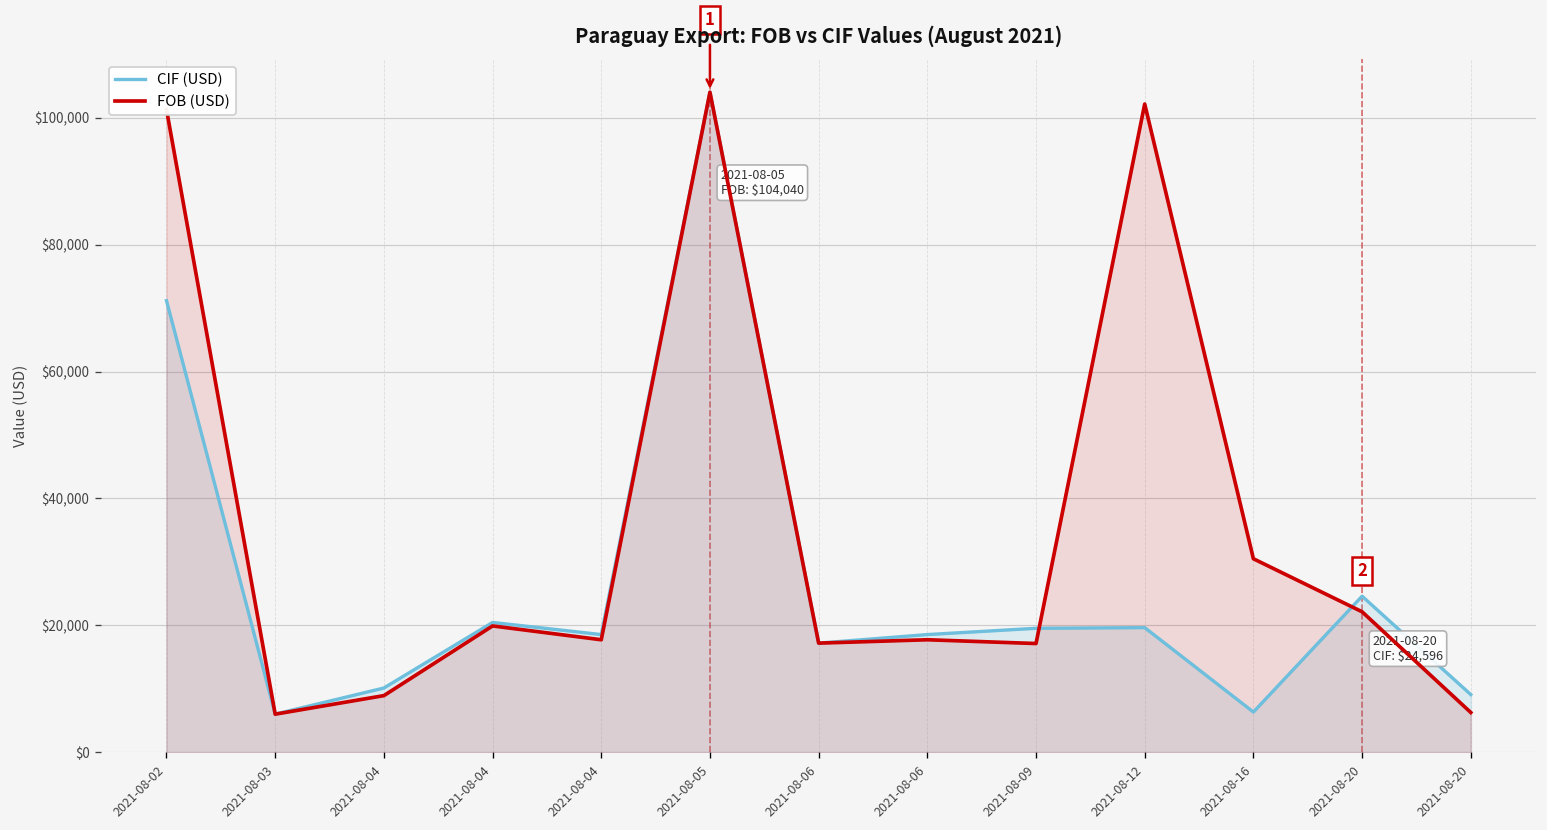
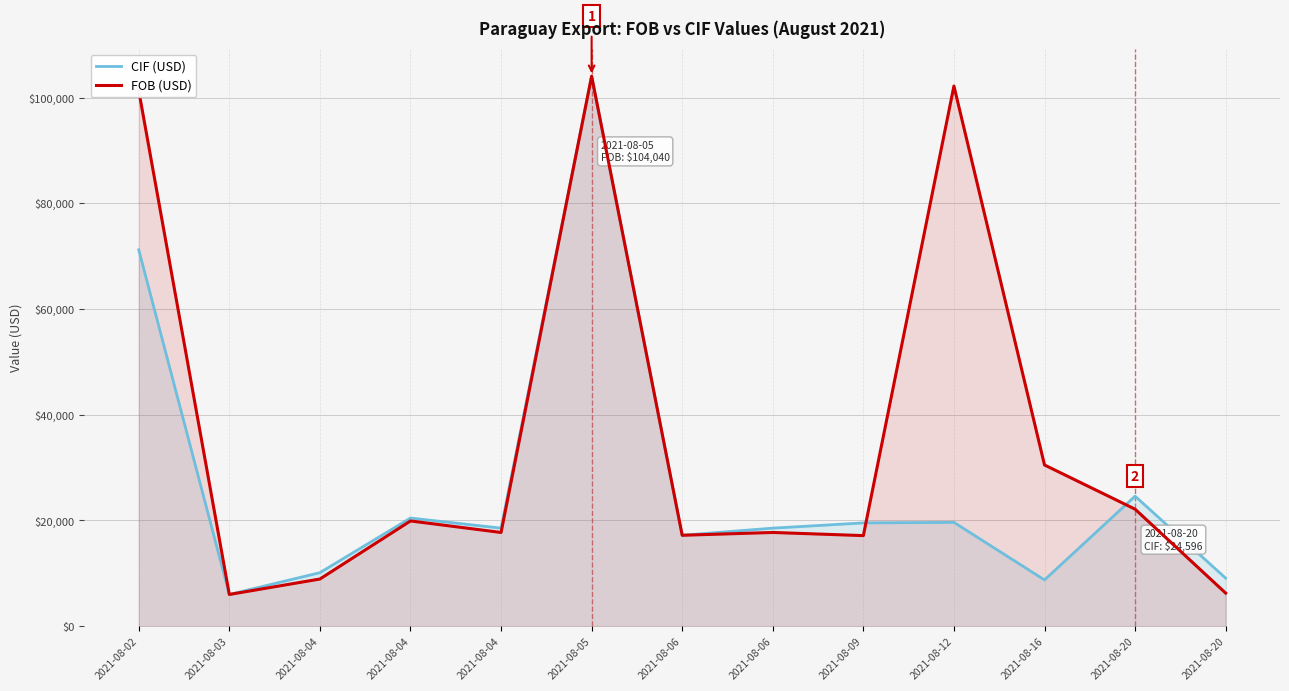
  {
    "CIF (USD)": {
      "2021-08-02": "$71,000",
      "2021-08-09": "$20,000",
      "2021-08-12": "$20,000",
-     "2021-08-16": "$6,000"
+     "2021-08-16": "$9,000"
    },
    "FOB (USD)": {
      "2021-08-09": "$17,000",
      "2021-08-12": "$102,000",
      "2021-08-16": "$30,000"
    }
  }
